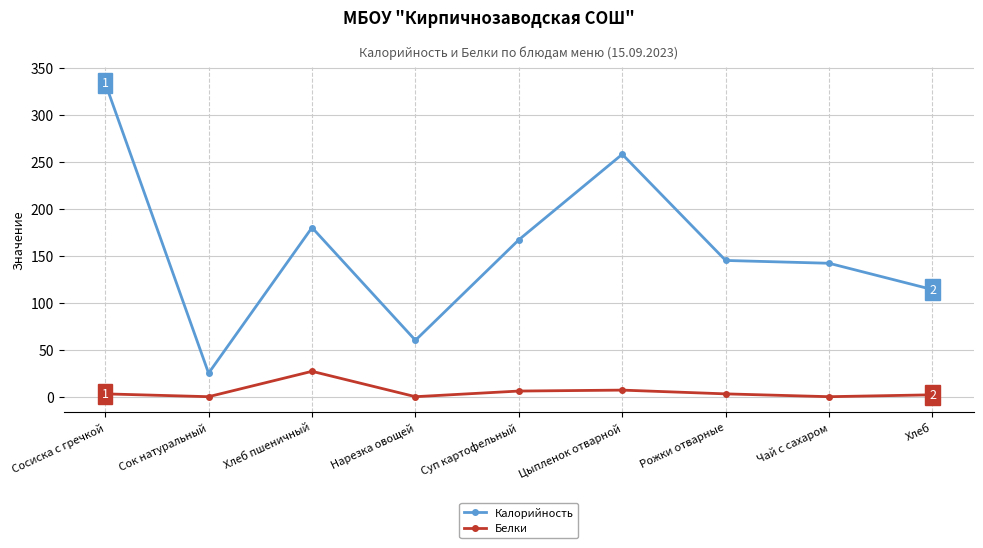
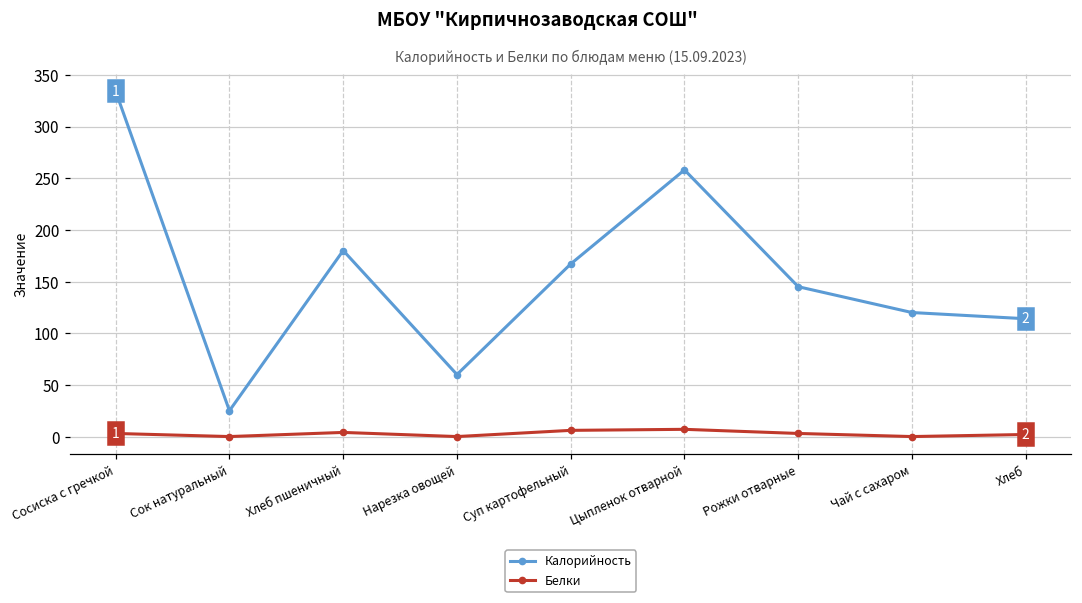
  {
    "Калорийность": {
      "Сок натуральный": 30,
      "Хлеб пшеничный": 180,
      "Нарезка овощей": 60,
      "Суп картофельный": 170,
      "Цыпленок отварной": 260,
      "Рожки отварные": 150,
-     "Чай с сахаром": 140
+     "Чай с сахаром": 120
    },
    "Белки": {
      "Сок натуральный": 0,
-     "Хлеб пшеничный": 30,
+     "Хлеб пшеничный": 0,
      "Нарезка овощей": 0,
      "Суп картофельный": 10,
      "Цыпленок отварной": 10,
      "Рожки отварные": 0,
      "Чай с сахаром": 0
    }
  }
